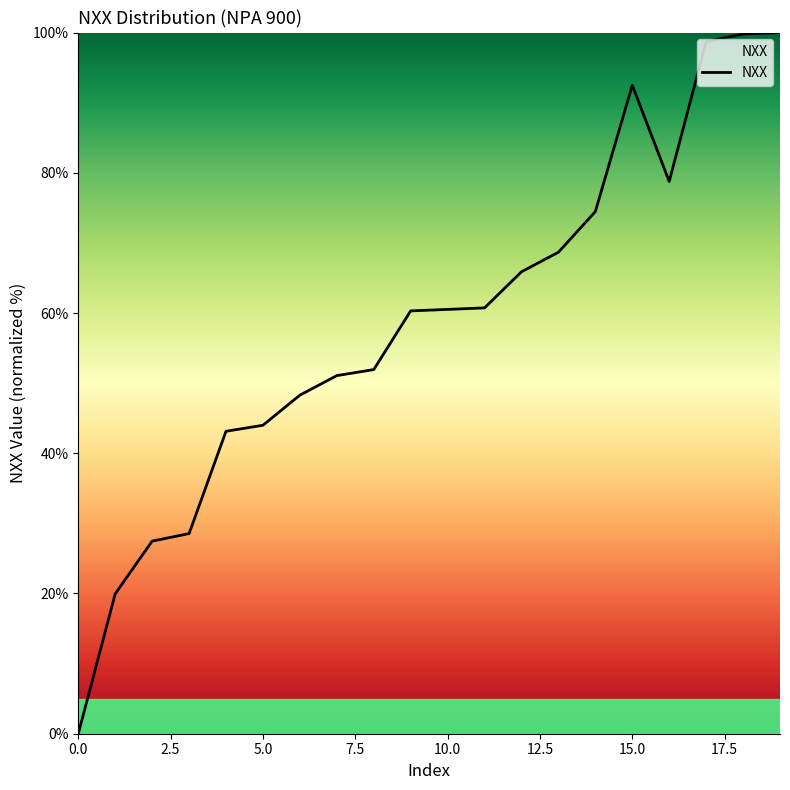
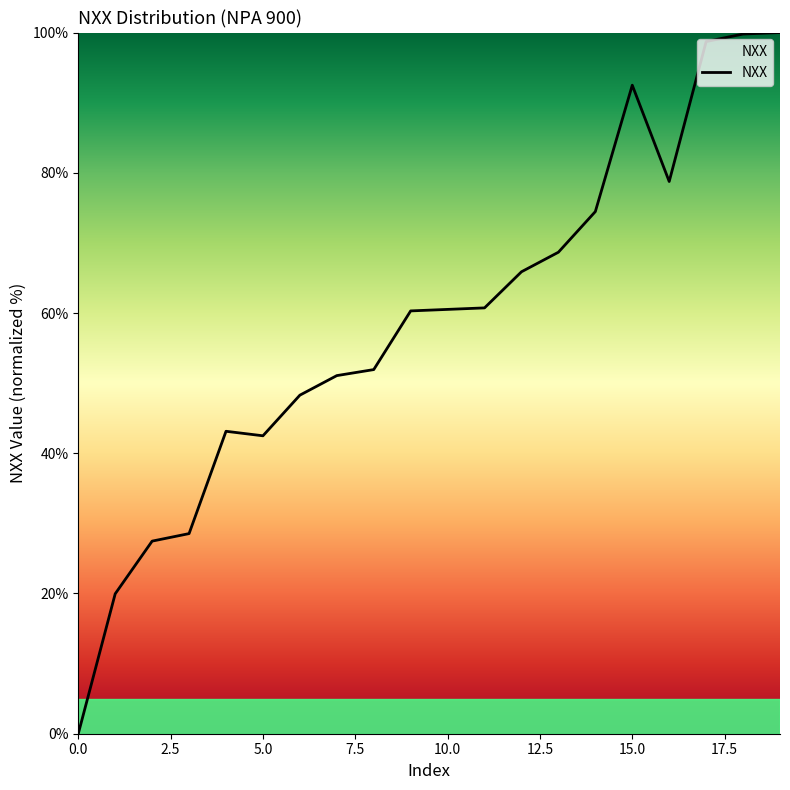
  {
-   "5.0": "44%",
+   "5.0": "42%",
    "10.0": "61%",
    "15.0": "92%"
  }
